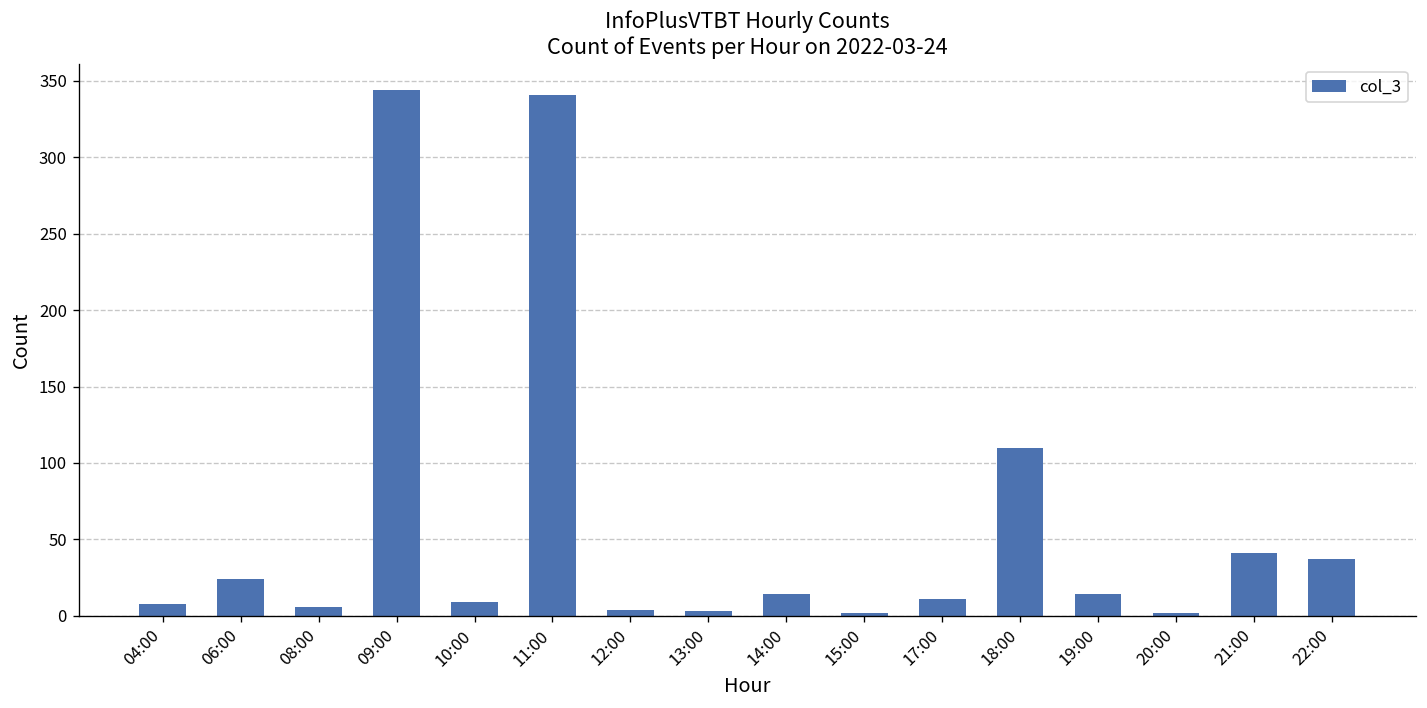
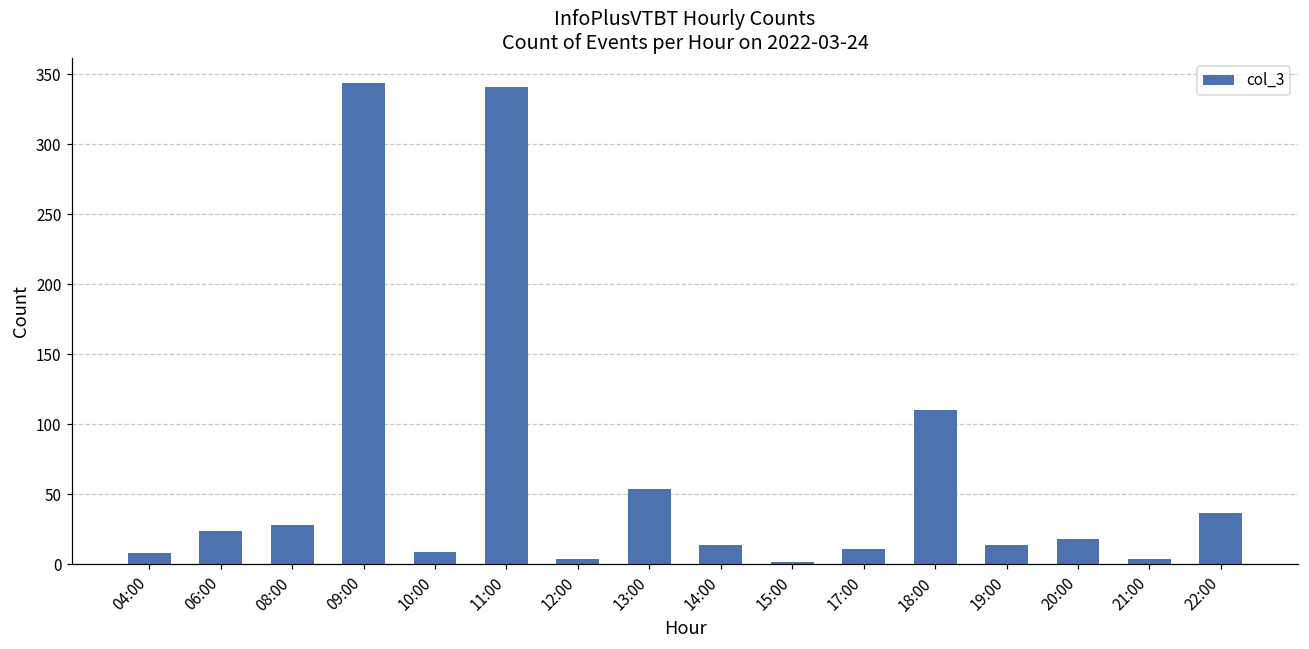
  {
    "04:00": 8,
    "06:00": 24,
-   "08:00": 6,
+   "08:00": 28,
    "09:00": 344,
    "10:00": 9,
    "11:00": 341,
    "12:00": 4,
-   "13:00": 3,
+   "13:00": 54,
    "14:00": 14,
    "15:00": 2,
    "17:00": 11,
    "18:00": 110,
    "19:00": 14,
-   "20:00": 2,
-   "21:00": 41,
+   "20:00": 18,
+   "21:00": 4,
    "22:00": 37
  }
